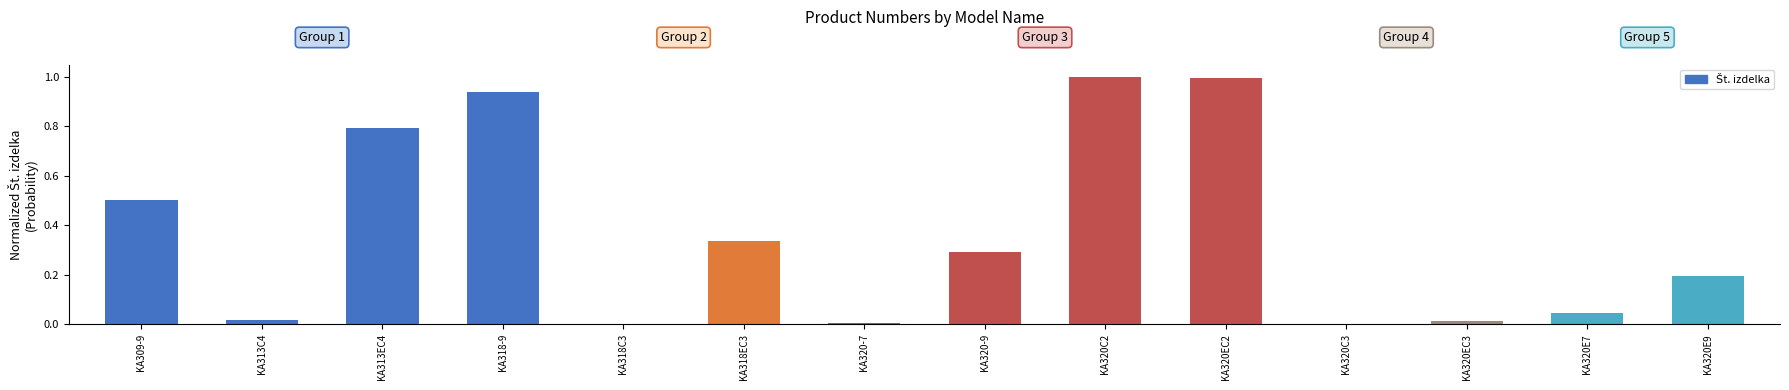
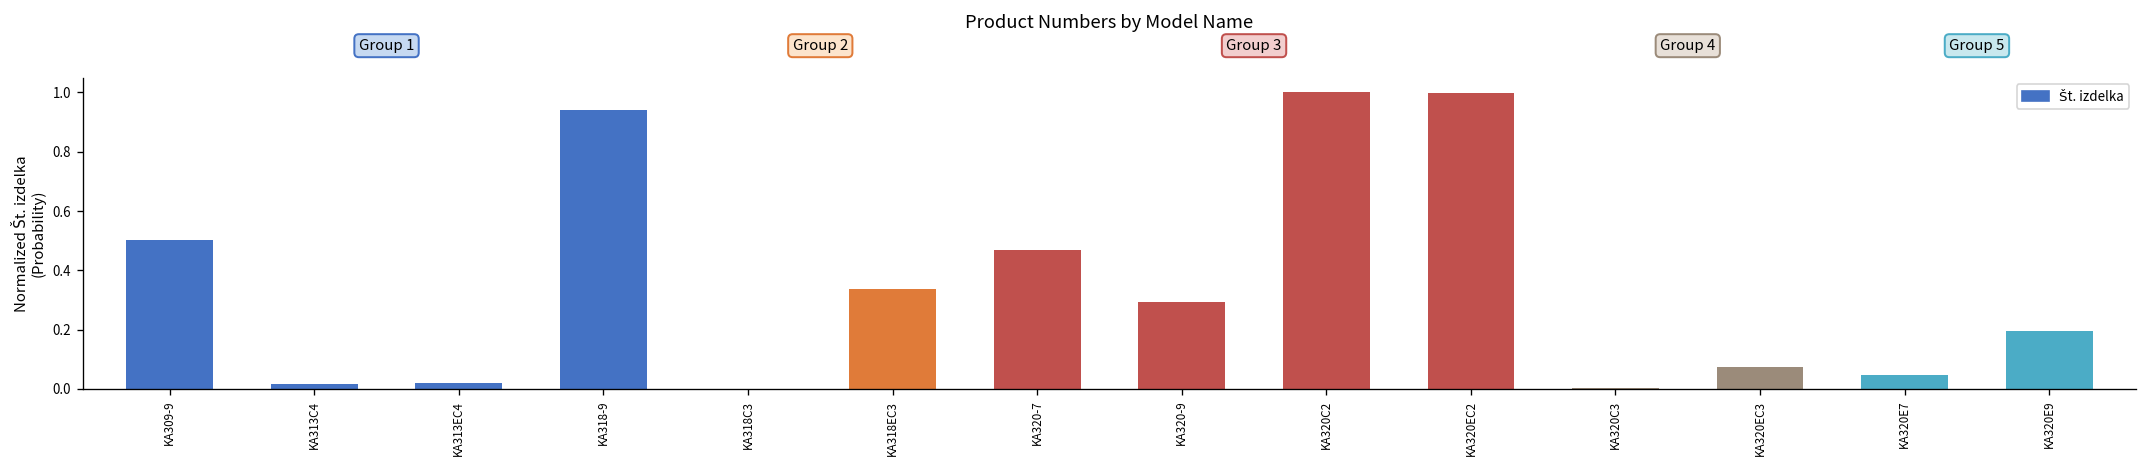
  {
    "KA309-9": 0.50,
    "KA313C4": 0.02,
-   "KA313EC4": 0.79,
+   "KA313EC4": 0.02,
    "KA318-9": 0.94,
    "KA318C3": 0.00,
    "KA318EC3": 0.34,
-   "KA320-7": 0.00,
+   "KA320-7": 0.47,
    "KA320-9": 0.29,
    "KA320C2": 1.00,
    "KA320EC2": 1.00,
-   "KA320EC3": 0.01,
+   "KA320EC3": 0.07,
    "KA320E7": 0.05,
    "KA320E9": 0.20
  }
